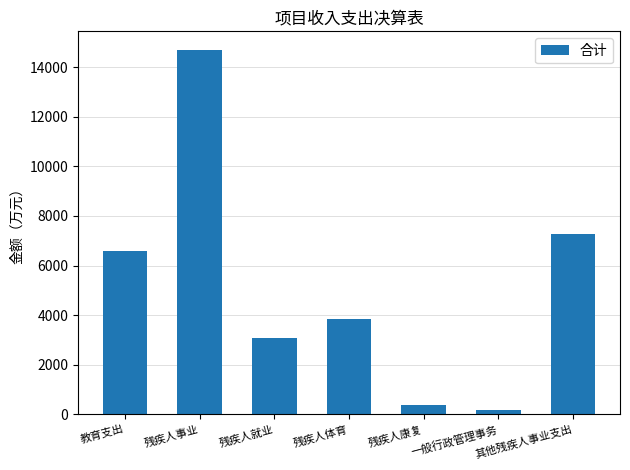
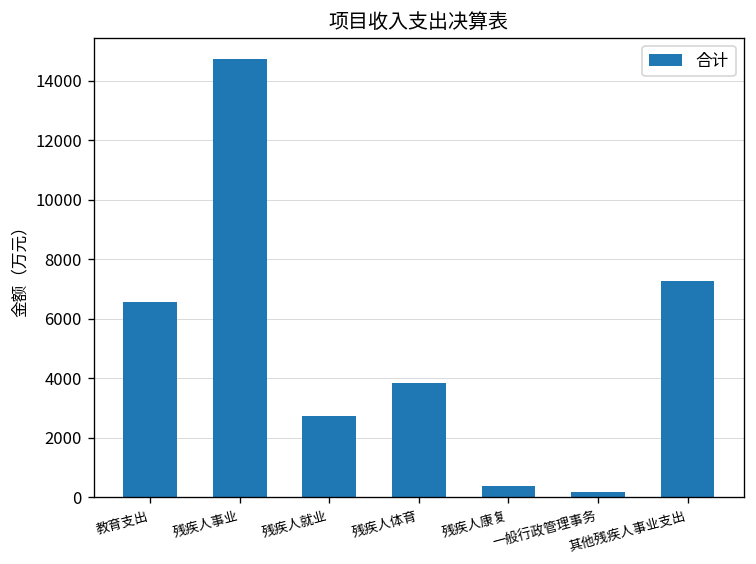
  {
    "教育支出": 6600,
    "残疾人事业": 14700,
-   "残疾人就业": 3100,
+   "残疾人就业": 2700,
    "残疾人体育": 3800,
    "残疾人康复": 400,
    "一般行政管理事务": 200,
    "其他残疾人事业支出": 7300
  }
